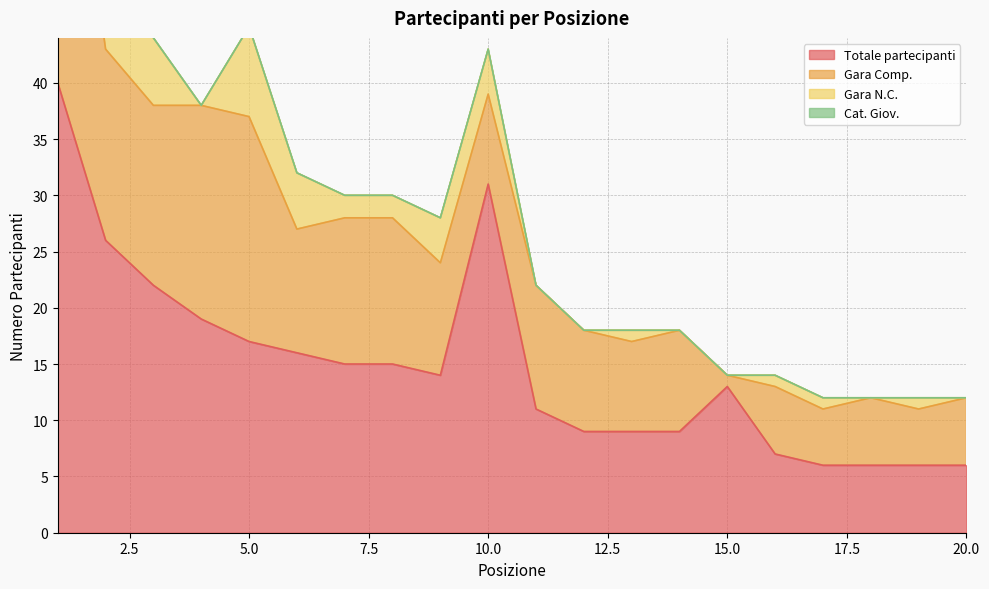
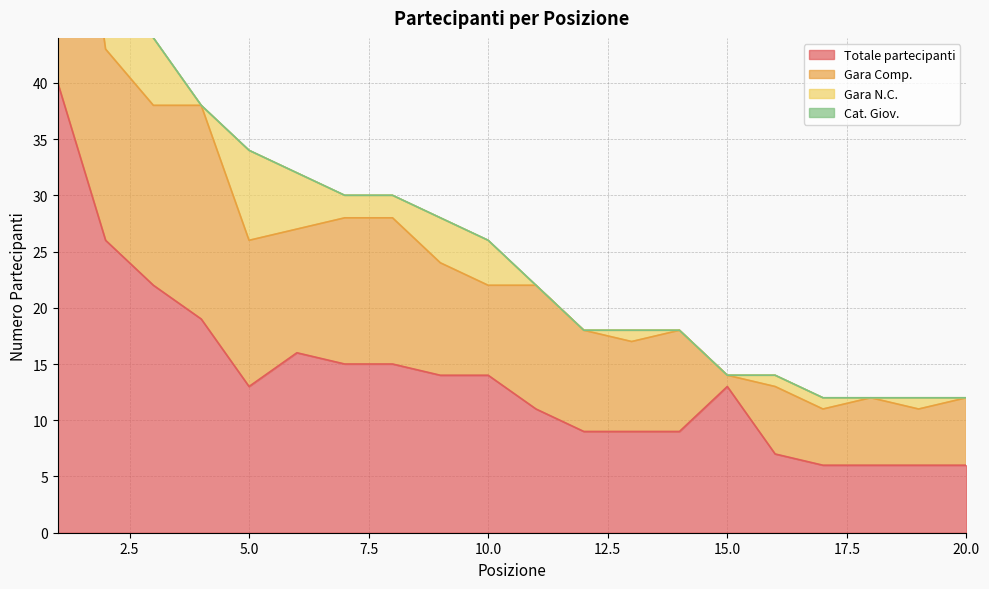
  {
    "Totale partecipanti": {
-     "5.0": 17,
-     "10.0": 31,
+     "5.0": 13,
+     "10.0": 14,
      "15.0": 13,
      "20.0": 6
    },
    "Gara Comp.": {
-     "5.0": 20,
+     "5.0": 13,
      "10.0": 8
    }
  }
